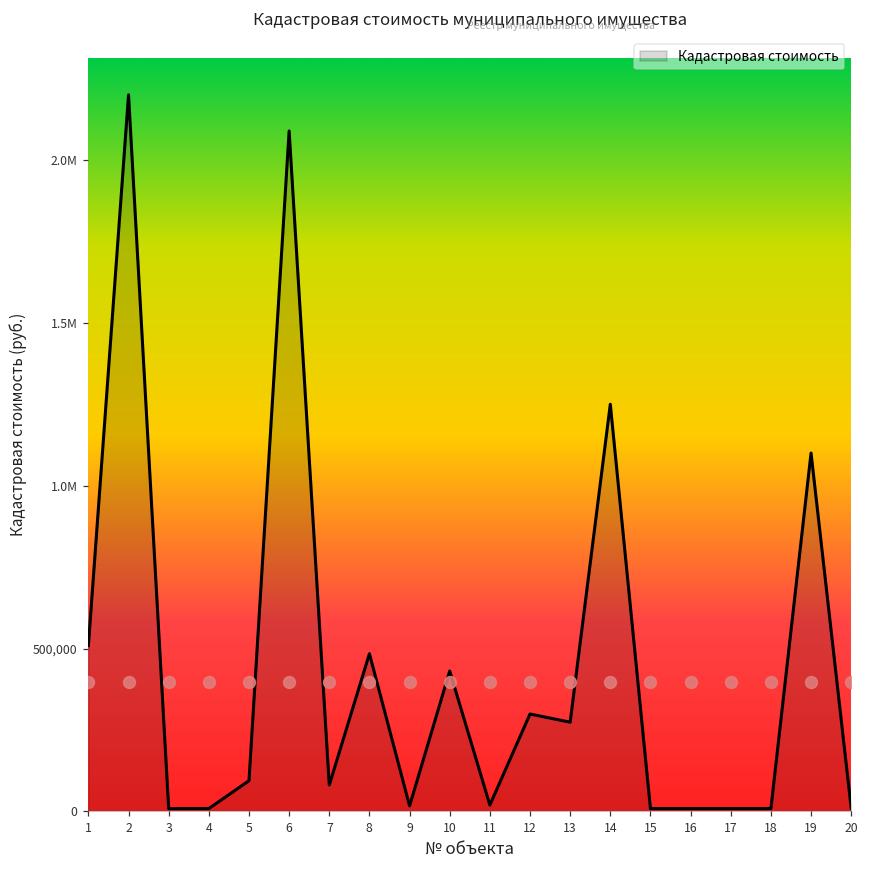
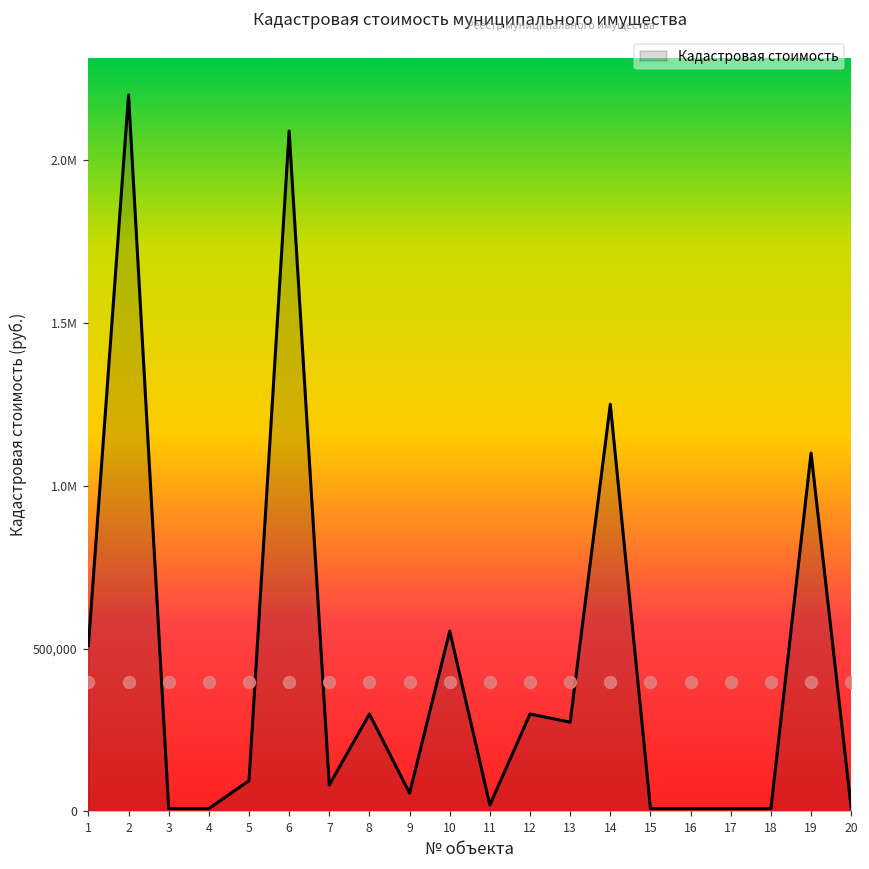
  {
    "Кадастровая стоимость": {
      "1": "510,000",
      "2": "2,200,000",
      "3": "10,000",
      "4": "10,000",
      "5": "90,000",
      "6": "2,090,000",
      "7": "80,000",
-     "8": "480,000",
-     "9": "20,000",
-     "10": "430,000",
+     "8": "300,000",
+     "9": "60,000",
+     "10": "550,000",
      "11": "20,000",
      "12": "300,000",
      "13": "270,000",
      "14": "1,250,000",
      "15": "10,000",
      "16": "10,000",
      "17": "10,000",
      "18": "10,000",
      "19": "1,100,000",
      "20": "10,000"
    }
  }
